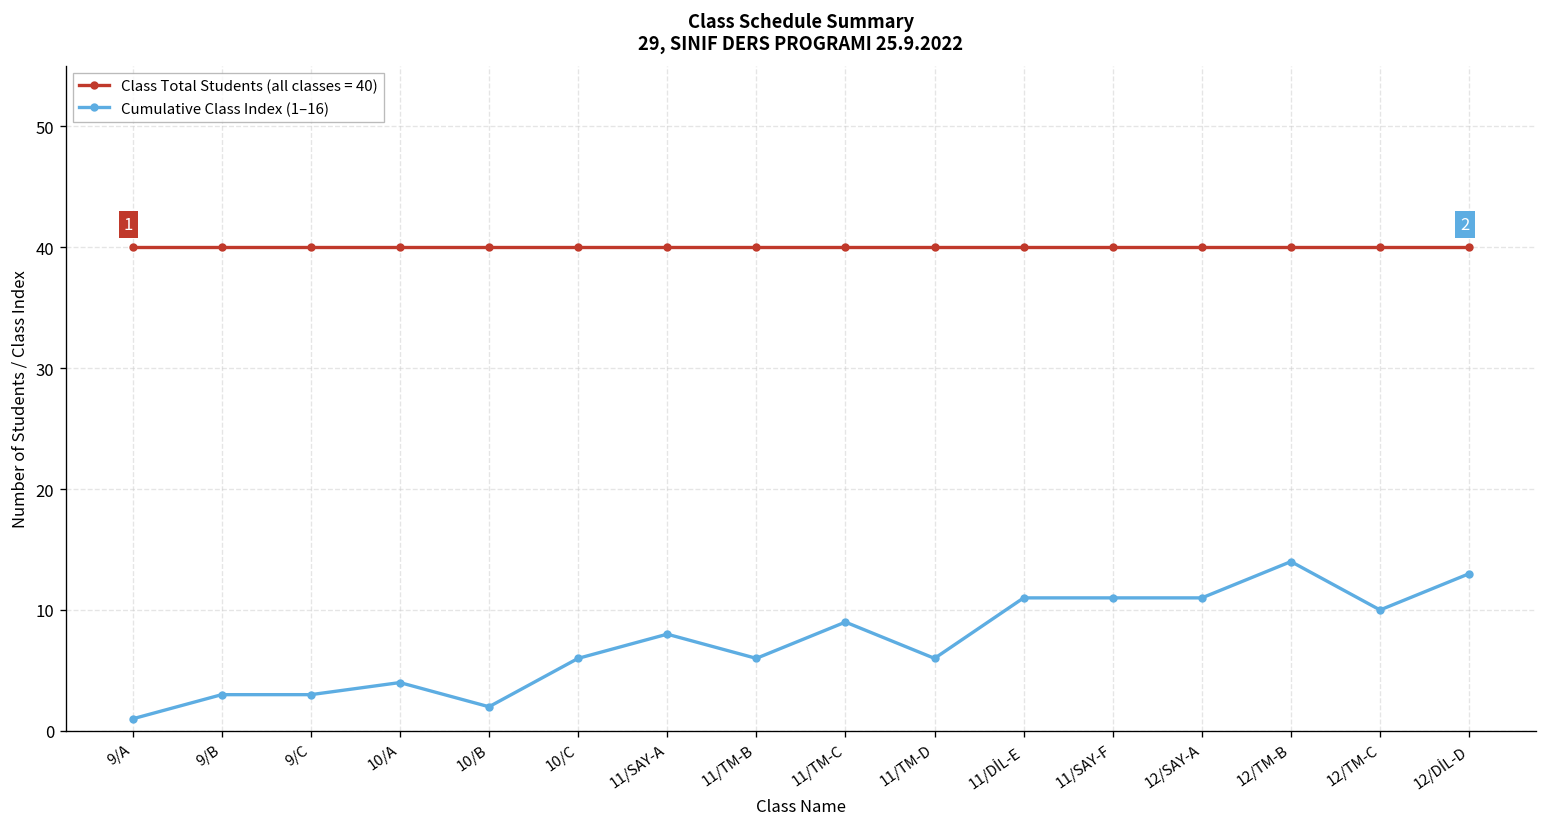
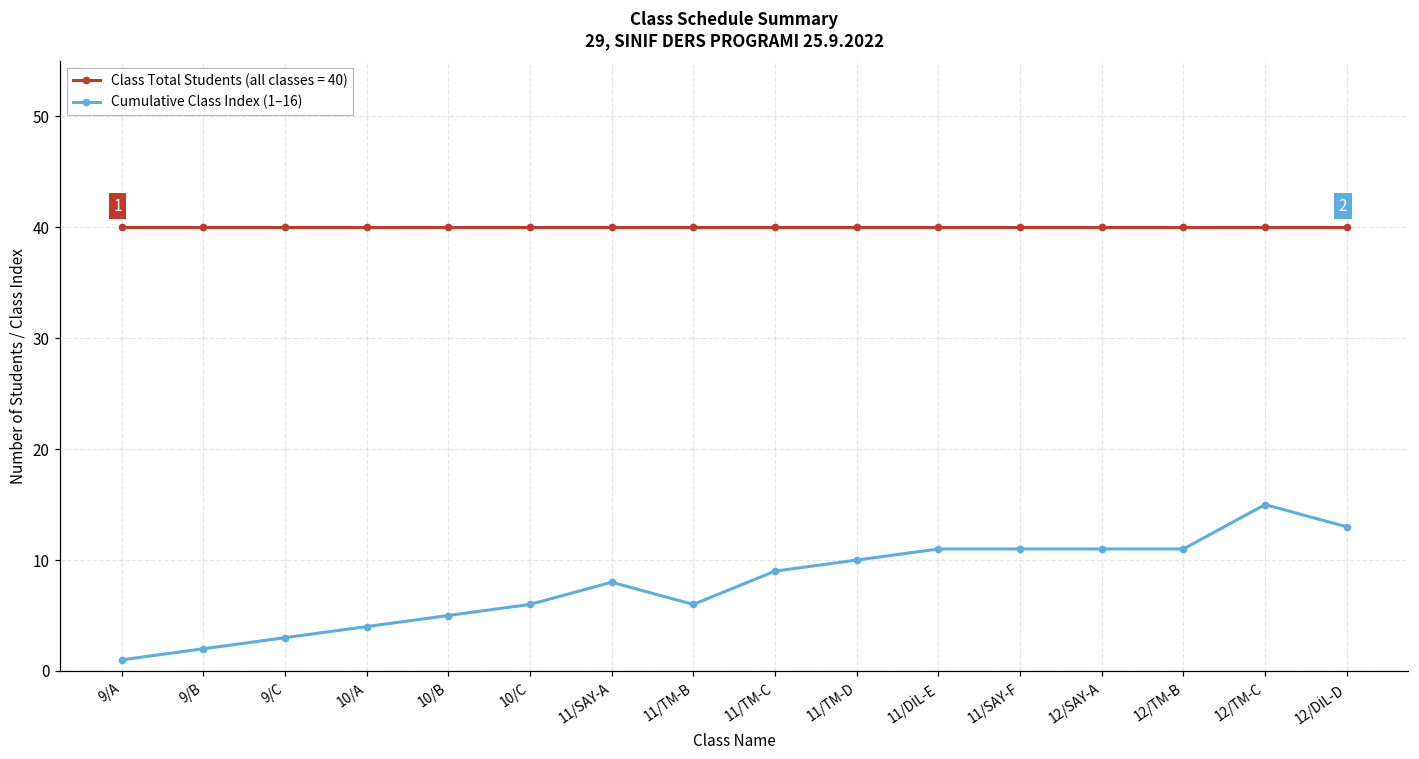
  {
    "Class Total Students (all classes = 40)": {
      "9/B": 40,
      "9/C": 40,
      "10/A": 40,
      "10/B": 40,
      "10/C": 40,
      "11/SAY-A": 40,
      "11/TM-B": 40,
      "11/TM-C": 40,
      "11/TM-D": 40,
      "11/DİL-E": 40,
      "11/SAY-F": 40,
      "12/SAY-A": 40,
      "12/TM-B": 40,
      "12/TM-C": 40
    },
    "Cumulative Class Index (1–16)": {
      "9/A": 1,
-     "9/B": 3,
+     "9/B": 2,
      "9/C": 3,
      "10/A": 4,
-     "10/B": 2,
+     "10/B": 5,
      "10/C": 6,
      "11/SAY-A": 8,
      "11/TM-B": 6,
      "11/TM-C": 9,
-     "11/TM-D": 6,
+     "11/TM-D": 10,
      "11/DİL-E": 11,
      "11/SAY-F": 11,
      "12/SAY-A": 11,
-     "12/TM-B": 14,
-     "12/TM-C": 10,
+     "12/TM-B": 11,
+     "12/TM-C": 15,
      "12/DİL-D": 13
    }
  }
